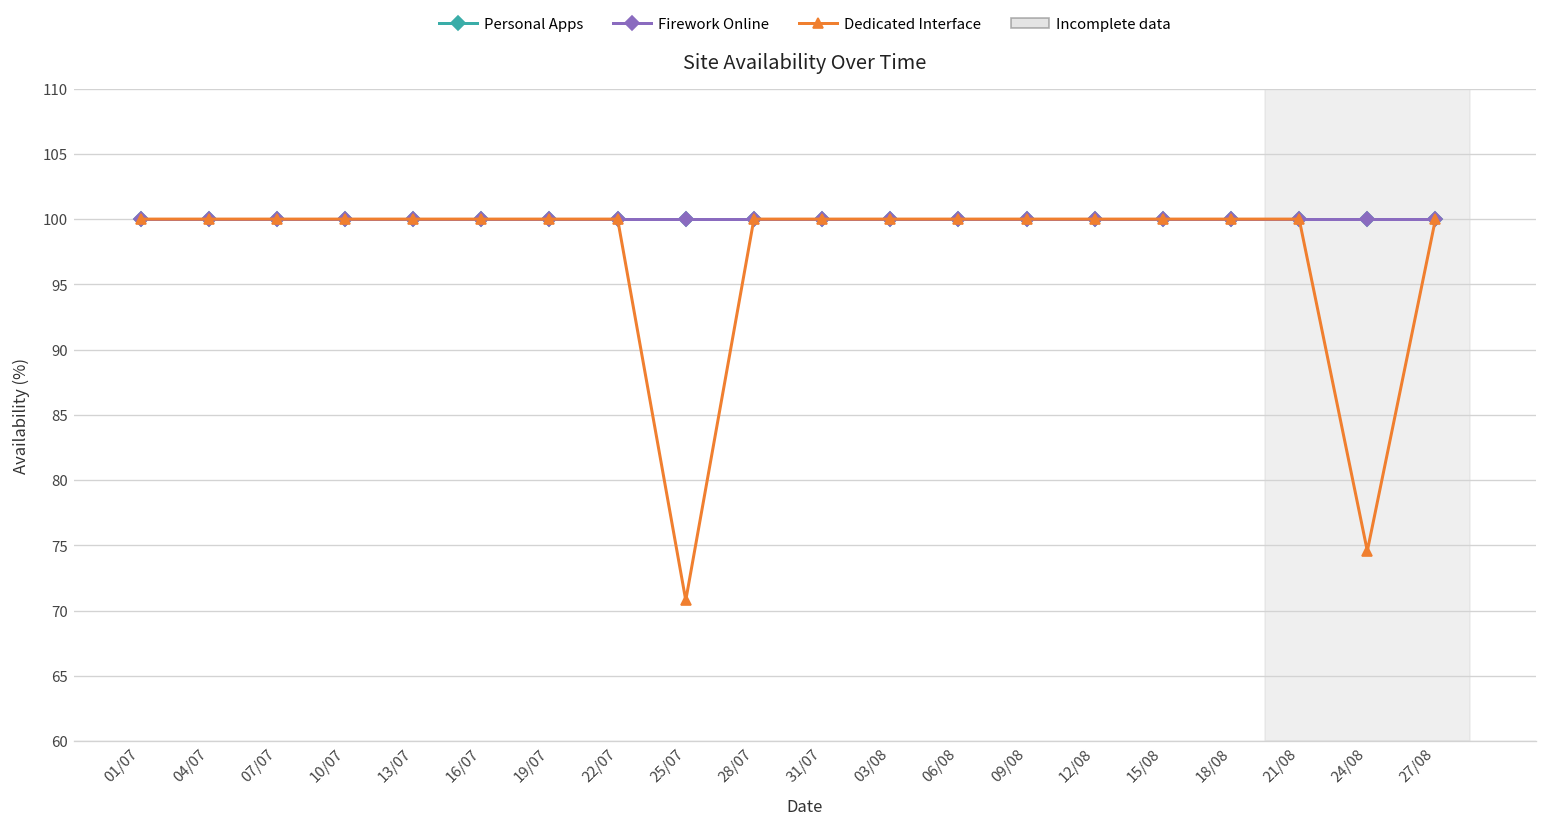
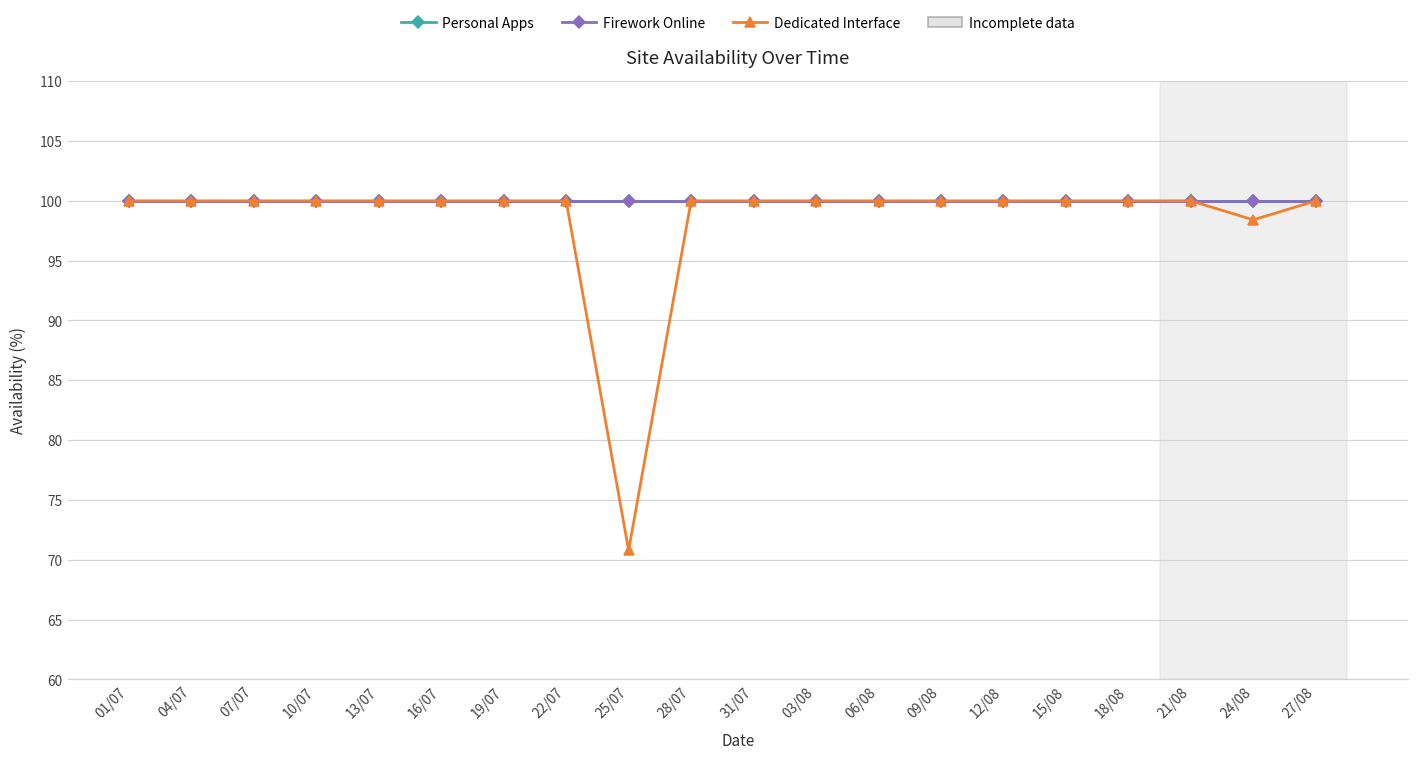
  {
    "Firework Online": {
      "25/07": 100.0,
      "24/08": 100.0
    },
    "Dedicated Interface": {
      "25/07": 70.8,
-     "24/08": 74.6
+     "24/08": 98.4
    }
  }
